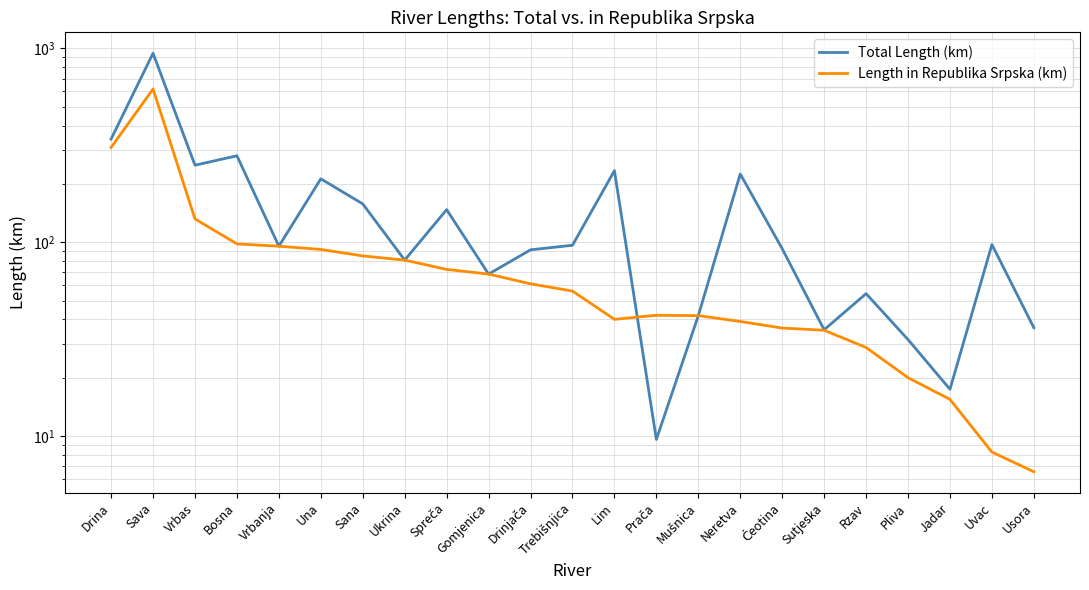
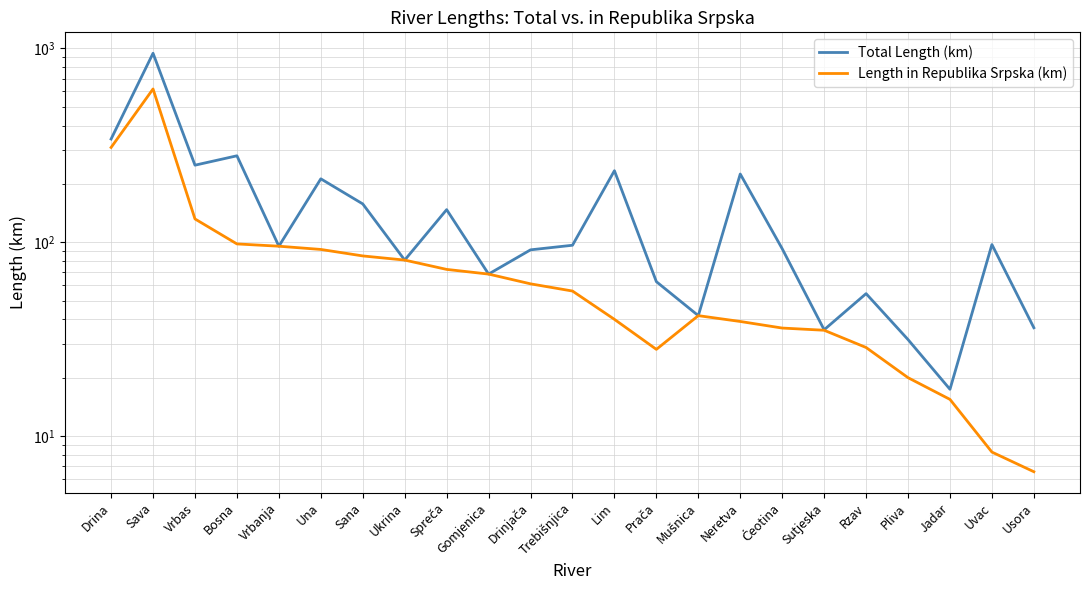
  {
    "Total Length (km)": {
      "Drina": 340,
      "Sava": 900,
      "Vrbas": 250,
      "Bosna": 280,
      "Una": 210,
      "Sana": 160,
      "Spreča": 150,
      "Drinjača": 90,
      "Trebišnjica": 100,
      "Lim": 230,
-     "Prača": 10,
+     "Prača": 63,
      "Neretva": 230,
      "Ćeotina": 90,
      "Rzav": 54,
      "Pliva": 31,
      "Jadar": 17,
      "Uvac": 100,
      "Usora": 36
    },
    "Length in Republika Srpska (km)": {
      "Drina": 310,
      "Sava": 620,
      "Vrbas": 130,
      "Bosna": 100,
      "Una": 90,
      "Sana": 90,
      "Spreča": 72,
      "Drinjača": 61,
      "Trebišnjica": 56,
      "Lim": 40,
-     "Prača": 42,
+     "Prača": 28,
      "Neretva": 39,
      "Ćeotina": 36,
      "Rzav": 29,
      "Pliva": 20,
      "Jadar": 15,
      "Uvac": 8.3,
      "Usora": 6.5
    }
  }
